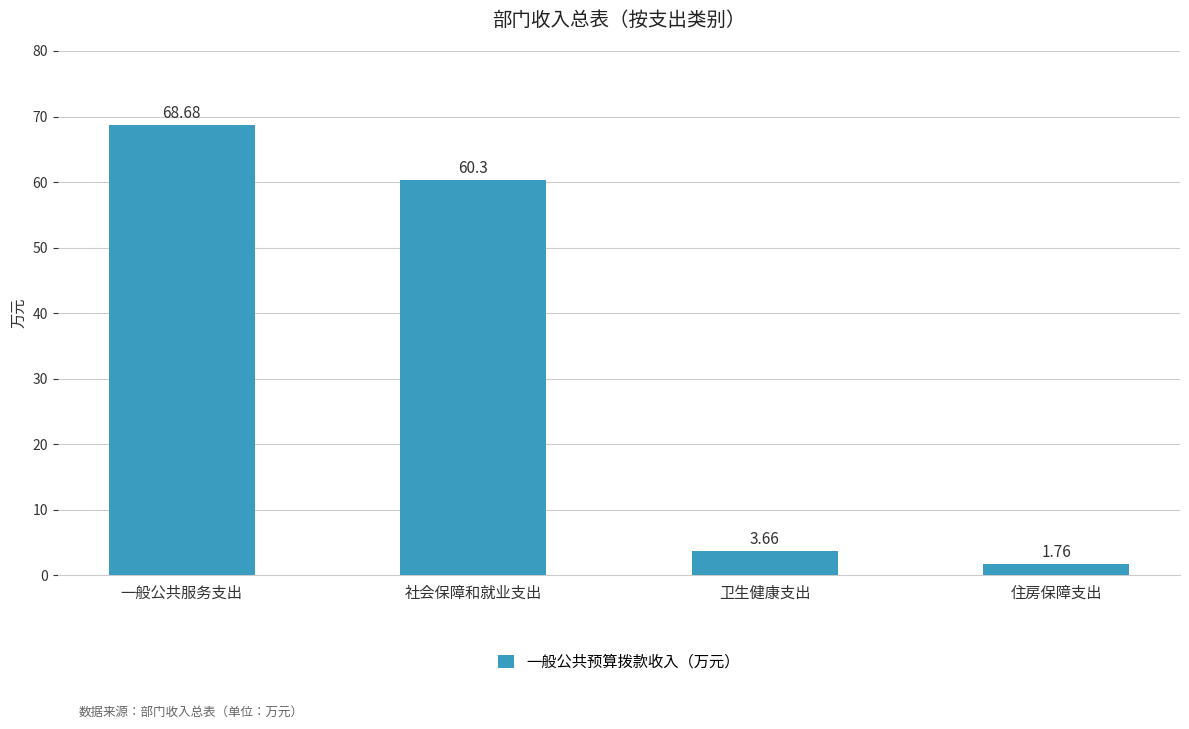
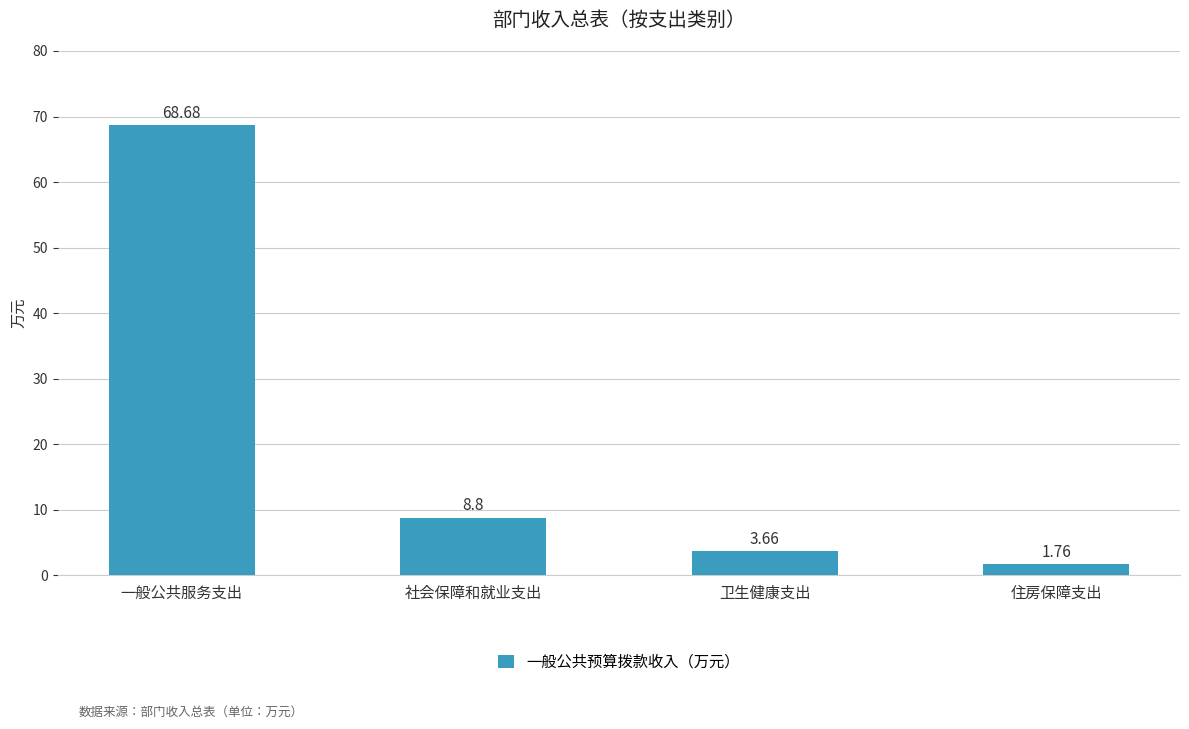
  {
    "一般公共服务支出": 68.68,
-   "社会保障和就业支出": 60.3,
+   "社会保障和就业支出": 8.8,
    "卫生健康支出": 3.66,
    "住房保障支出": 1.76
  }
